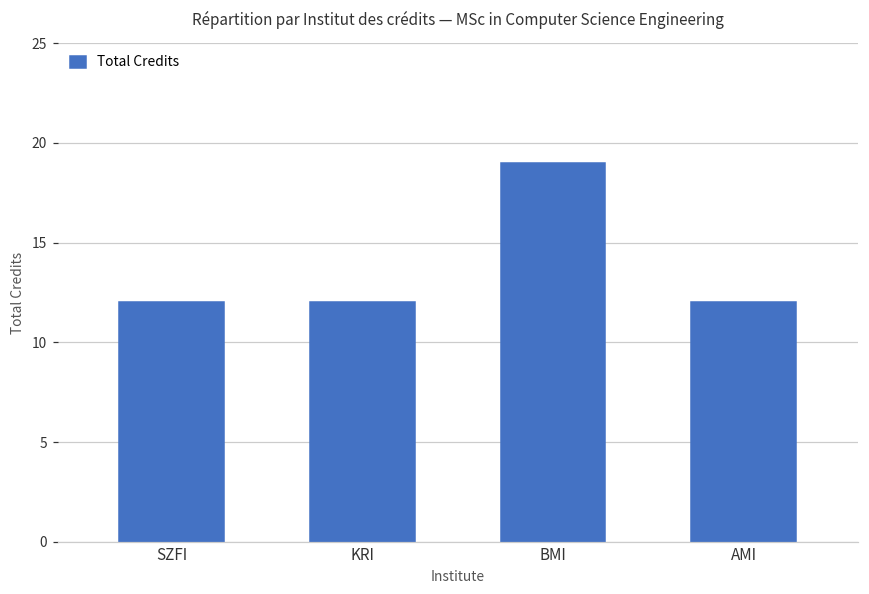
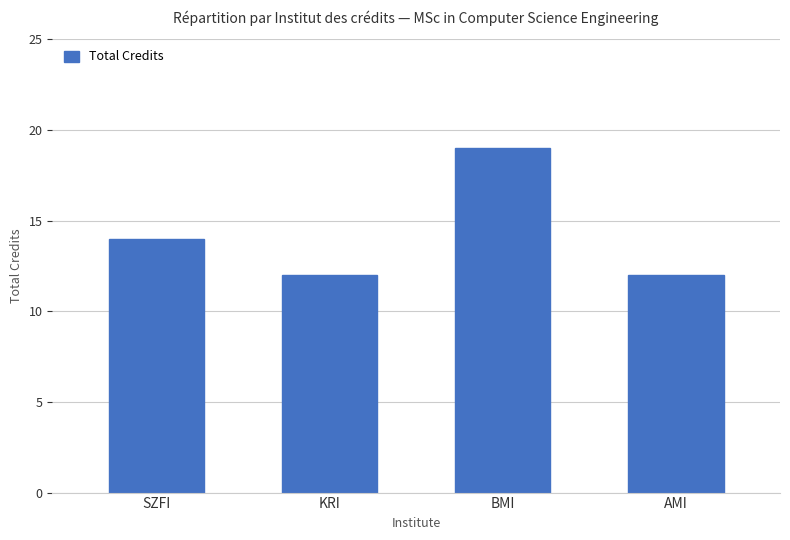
  {
-   "SZFI": 12,
+   "SZFI": 14,
    "KRI": 12,
    "BMI": 19,
    "AMI": 12
  }
